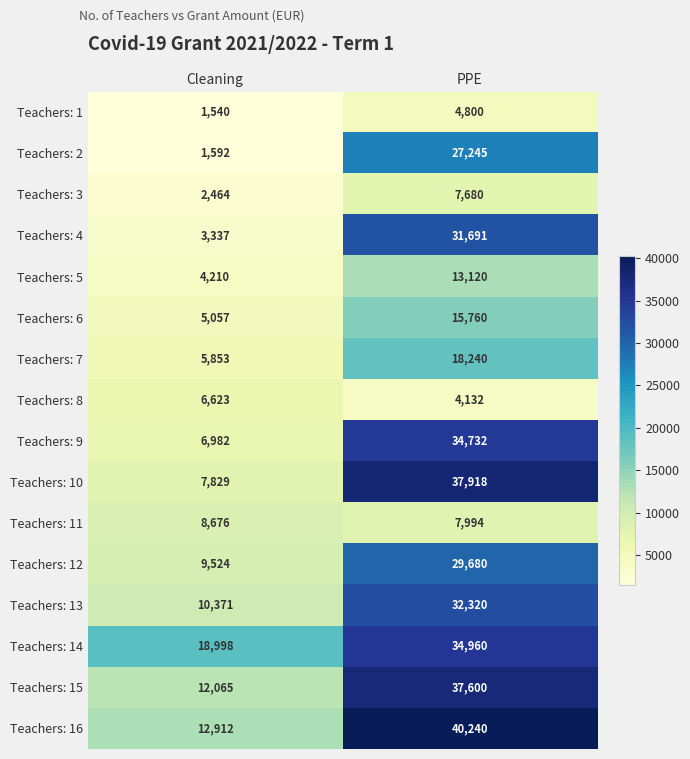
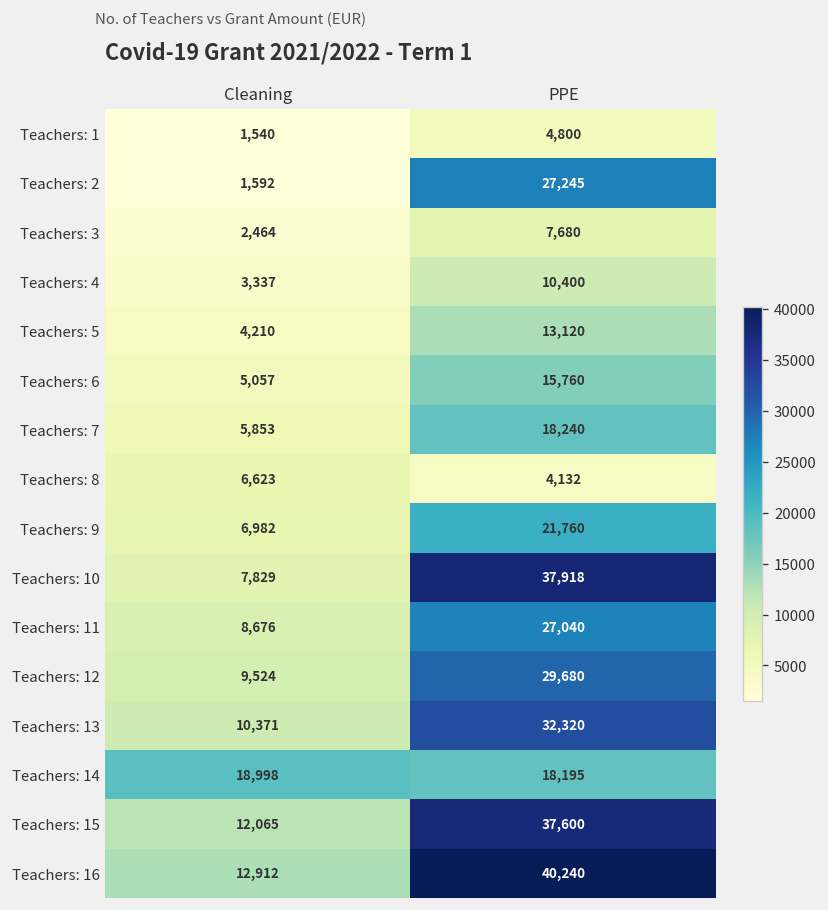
  {
    "Teachers: 1": {
      "Cleaning": "1,540",
      "PPE": "4,800"
    },
    "Teachers: 2": {
      "Cleaning": "1,592",
      "PPE": "27,245"
    },
    "Teachers: 3": {
      "Cleaning": "2,464",
      "PPE": "7,680"
    },
    "Teachers: 4": {
      "Cleaning": "3,337",
-     "PPE": "31,691"
+     "PPE": "10,400"
    },
    "Teachers: 5": {
      "Cleaning": "4,210",
      "PPE": "13,120"
    },
    "Teachers: 6": {
      "Cleaning": "5,057",
      "PPE": "15,760"
    },
    "Teachers: 7": {
      "Cleaning": "5,853",
      "PPE": "18,240"
    },
    "Teachers: 8": {
      "Cleaning": "6,623",
      "PPE": "4,132"
    },
    "Teachers: 9": {
      "Cleaning": "6,982",
-     "PPE": "34,732"
+     "PPE": "21,760"
    },
    "Teachers: 10": {
      "Cleaning": "7,829",
      "PPE": "37,918"
    },
    "Teachers: 11": {
      "Cleaning": "8,676",
-     "PPE": "7,994"
+     "PPE": "27,040"
    },
    "Teachers: 12": {
      "Cleaning": "9,524",
      "PPE": "29,680"
    },
    "Teachers: 13": {
      "Cleaning": "10,371",
      "PPE": "32,320"
    },
    "Teachers: 14": {
      "Cleaning": "18,998",
-     "PPE": "34,960"
+     "PPE": "18,195"
    },
    "Teachers: 15": {
      "Cleaning": "12,065",
      "PPE": "37,600"
    },
    "Teachers: 16": {
      "Cleaning": "12,912",
      "PPE": "40,240"
    }
  }
